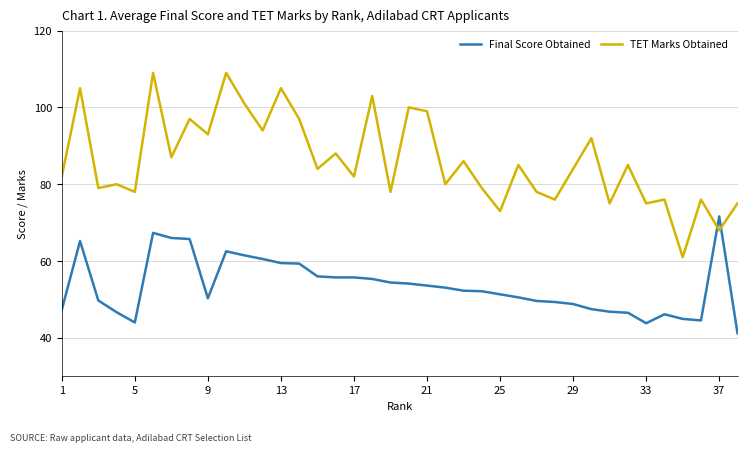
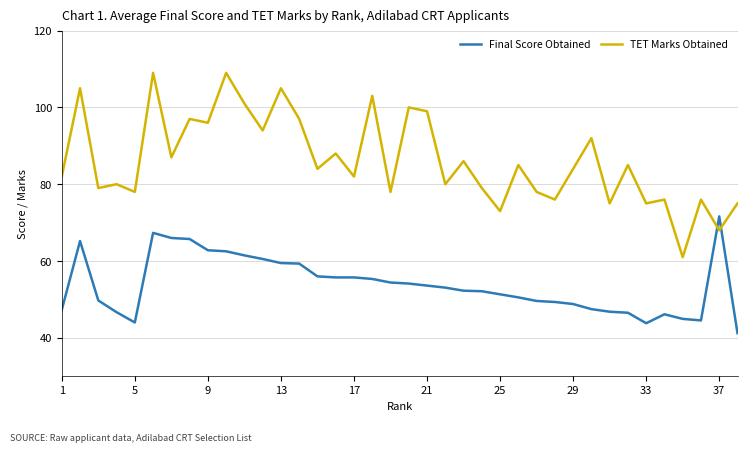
  {
    "Final Score Obtained": {
      "1": 47,
      "5": 44,
-     "9": 50,
+     "9": 63,
      "13": 59,
      "17": 56,
      "21": 54,
      "25": 51,
      "29": 49,
      "33": 44,
      "37": 72
    },
    "TET Marks Obtained": {
      "1": 82,
      "5": 78,
-     "9": 93,
+     "9": 96,
      "13": 105,
      "17": 82,
      "21": 99,
      "25": 73,
      "29": 84,
      "33": 75,
      "37": 68
    }
  }
